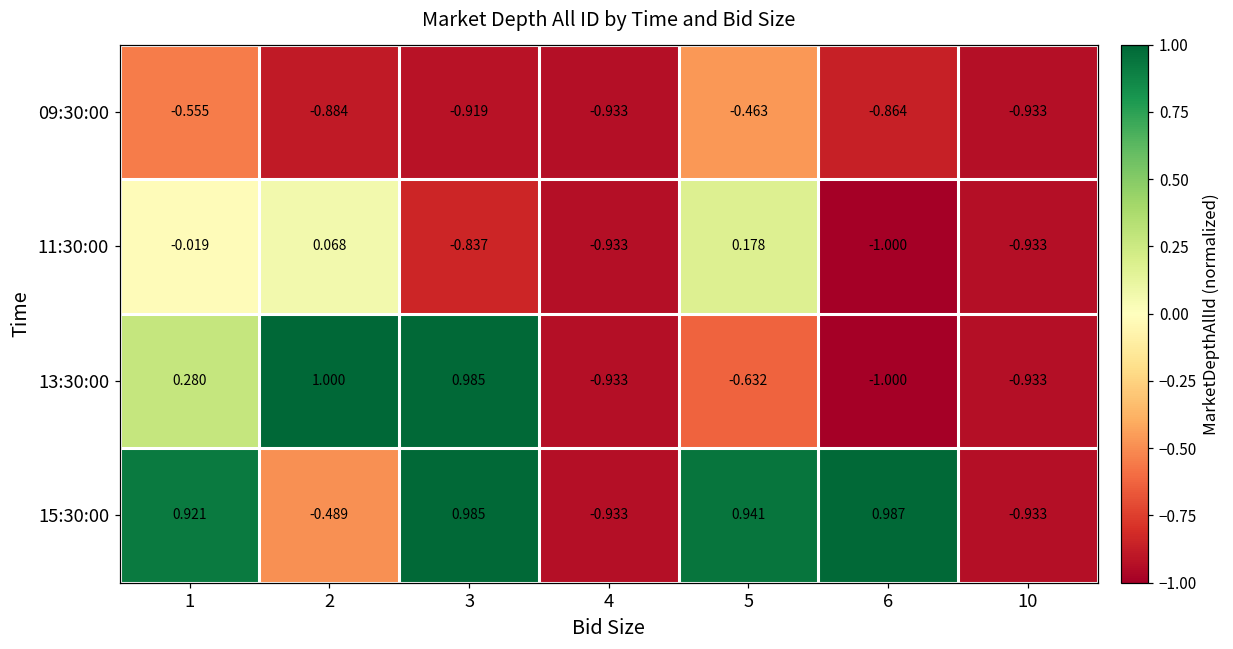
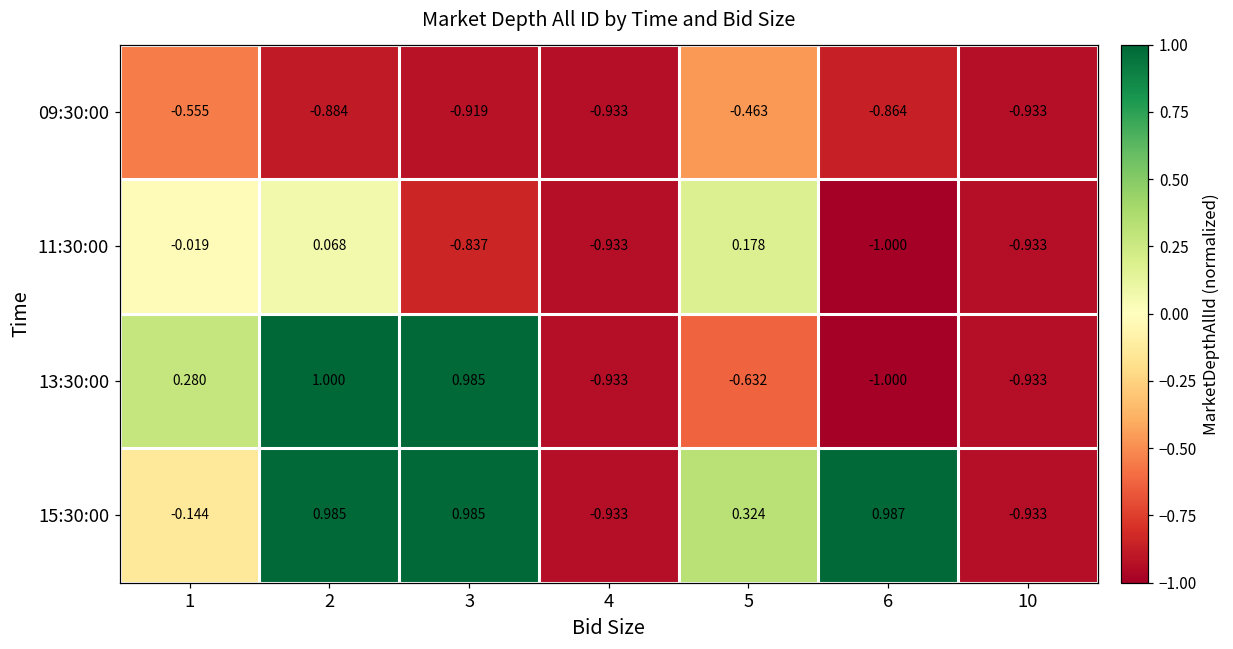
  {
    "09:30:00": {
      "1": -0.555,
      "2": -0.884,
      "3": -0.919,
      "4": -0.933,
      "5": -0.463,
      "6": -0.864,
      "10": -0.933
    },
    "11:30:00": {
      "1": -0.019,
      "2": 0.068,
      "3": -0.837,
      "4": -0.933,
      "5": 0.178,
      "6": -1.000,
      "10": -0.933
    },
    "13:30:00": {
      "1": 0.280,
      "2": 1.000,
      "3": 0.985,
      "4": -0.933,
      "5": -0.632,
      "6": -1.000,
      "10": -0.933
    },
    "15:30:00": {
-     "1": 0.921,
-     "2": -0.489,
+     "1": -0.144,
+     "2": 0.985,
      "3": 0.985,
      "4": -0.933,
-     "5": 0.941,
+     "5": 0.324,
      "6": 0.987,
      "10": -0.933
    }
  }
